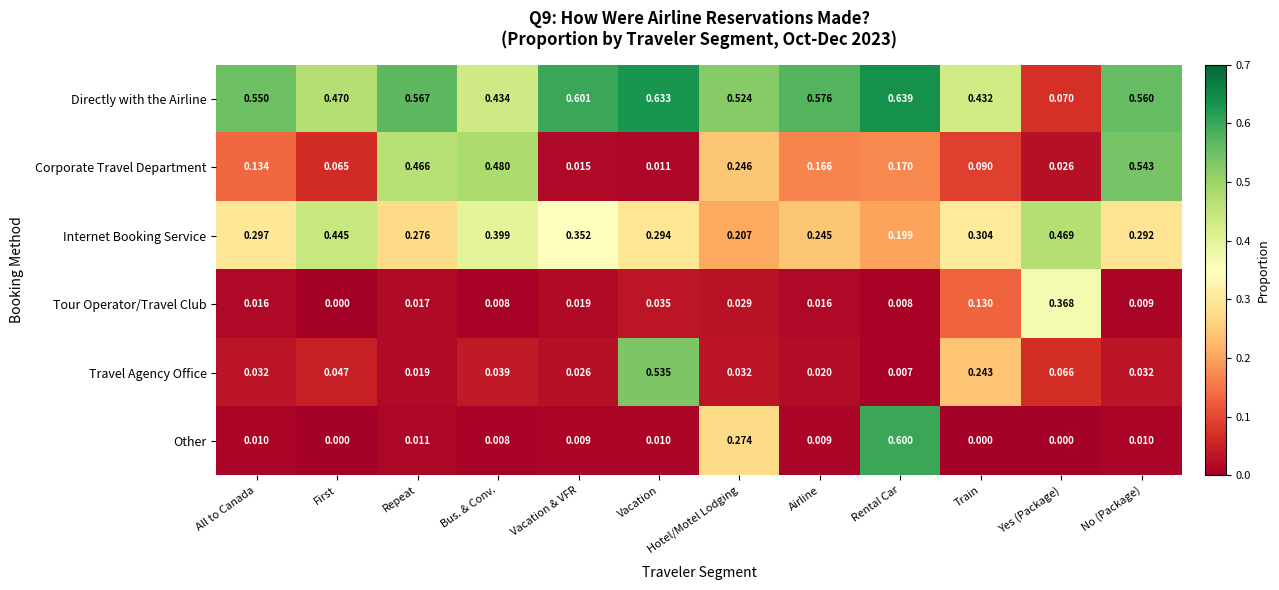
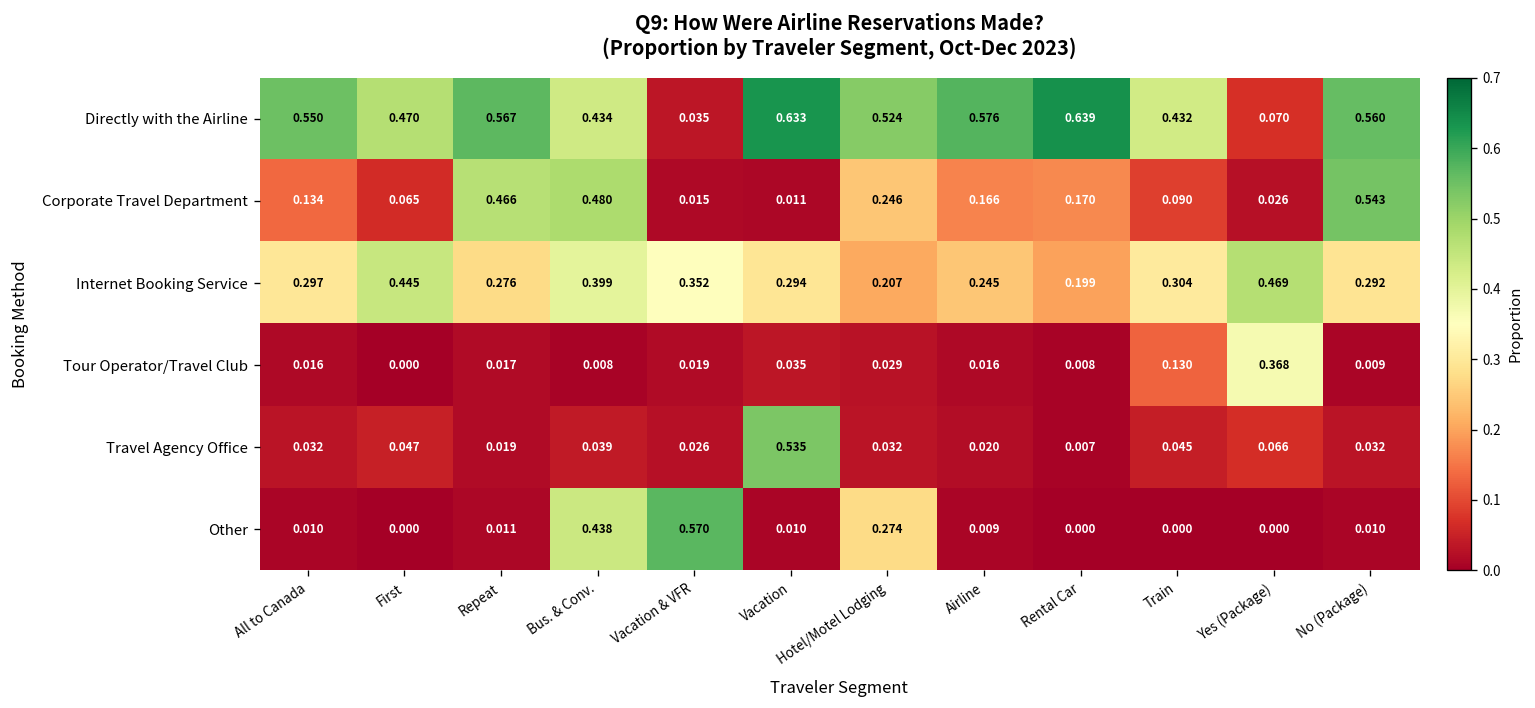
  {
    "Directly with the Airline": {
      "All to Canada": 0.550,
      "First": 0.470,
      "Repeat": 0.567,
      "Bus. & Conv.": 0.434,
-     "Vacation & VFR": 0.601,
+     "Vacation & VFR": 0.035,
      "Vacation": 0.633,
      "Hotel/Motel Lodging": 0.524,
      "Airline": 0.576,
      "Rental Car": 0.639,
      "Train": 0.432,
      "Yes (Package)": 0.070,
      "No (Package)": 0.560
    },
    "Corporate Travel Department": {
      "All to Canada": 0.134,
      "First": 0.065,
      "Repeat": 0.466,
      "Bus. & Conv.": 0.480,
      "Vacation & VFR": 0.015,
      "Vacation": 0.011,
      "Hotel/Motel Lodging": 0.246,
      "Airline": 0.166,
      "Rental Car": 0.170,
      "Train": 0.090,
      "Yes (Package)": 0.026,
      "No (Package)": 0.543
    },
    "Internet Booking Service": {
      "All to Canada": 0.297,
      "First": 0.445,
      "Repeat": 0.276,
      "Bus. & Conv.": 0.399,
      "Vacation & VFR": 0.352,
      "Vacation": 0.294,
      "Hotel/Motel Lodging": 0.207,
      "Airline": 0.245,
      "Rental Car": 0.199,
      "Train": 0.304,
      "Yes (Package)": 0.469,
      "No (Package)": 0.292
    },
    "Tour Operator/Travel Club": {
      "All to Canada": 0.016,
      "First": 0.000,
      "Repeat": 0.017,
      "Bus. & Conv.": 0.008,
      "Vacation & VFR": 0.019,
      "Vacation": 0.035,
      "Hotel/Motel Lodging": 0.029,
      "Airline": 0.016,
      "Rental Car": 0.008,
      "Train": 0.130,
      "Yes (Package)": 0.368,
      "No (Package)": 0.009
    },
    "Travel Agency Office": {
      "All to Canada": 0.032,
      "First": 0.047,
      "Repeat": 0.019,
      "Bus. & Conv.": 0.039,
      "Vacation & VFR": 0.026,
      "Vacation": 0.535,
      "Hotel/Motel Lodging": 0.032,
      "Airline": 0.020,
      "Rental Car": 0.007,
-     "Train": 0.243,
+     "Train": 0.045,
      "Yes (Package)": 0.066,
      "No (Package)": 0.032
    },
    "Other": {
      "All to Canada": 0.010,
      "First": 0.000,
      "Repeat": 0.011,
-     "Bus. & Conv.": 0.008,
-     "Vacation & VFR": 0.009,
+     "Bus. & Conv.": 0.438,
+     "Vacation & VFR": 0.570,
      "Vacation": 0.010,
      "Hotel/Motel Lodging": 0.274,
      "Airline": 0.009,
-     "Rental Car": 0.600,
+     "Rental Car": 0.000,
      "Train": 0.000,
      "Yes (Package)": 0.000,
      "No (Package)": 0.010
    }
  }
